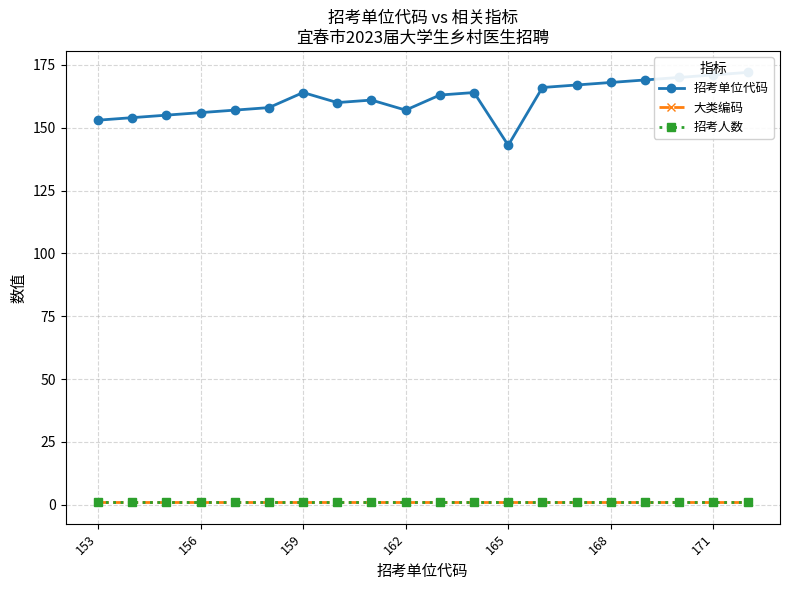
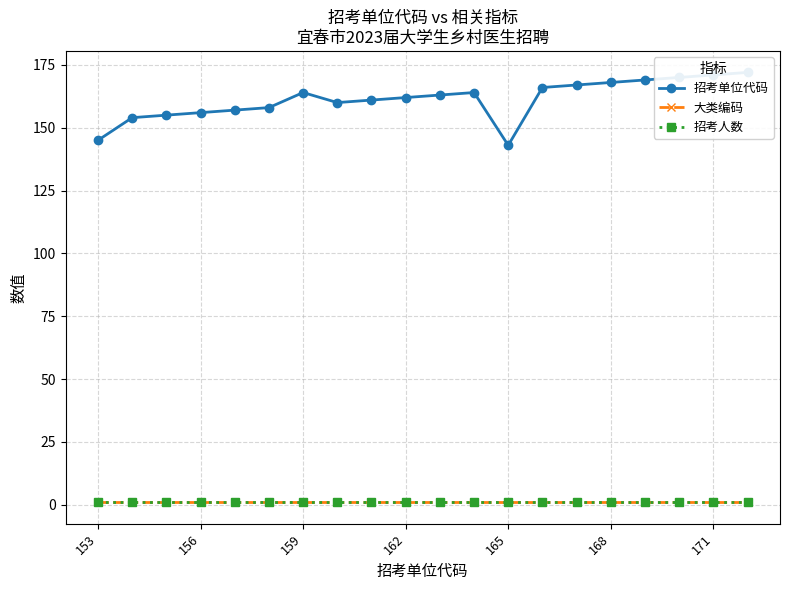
  {
    "招考单位代码": {
-     "153": 153,
+     "153": 145,
      "156": 156,
      "159": 164,
-     "162": 157,
+     "162": 162,
      "165": 143,
      "168": 168
    },
    "招考人数": {
      "153": 1,
      "156": 1,
      "159": 1,
      "162": 1,
      "165": 1,
      "168": 1,
      "171": 1
    }
  }
